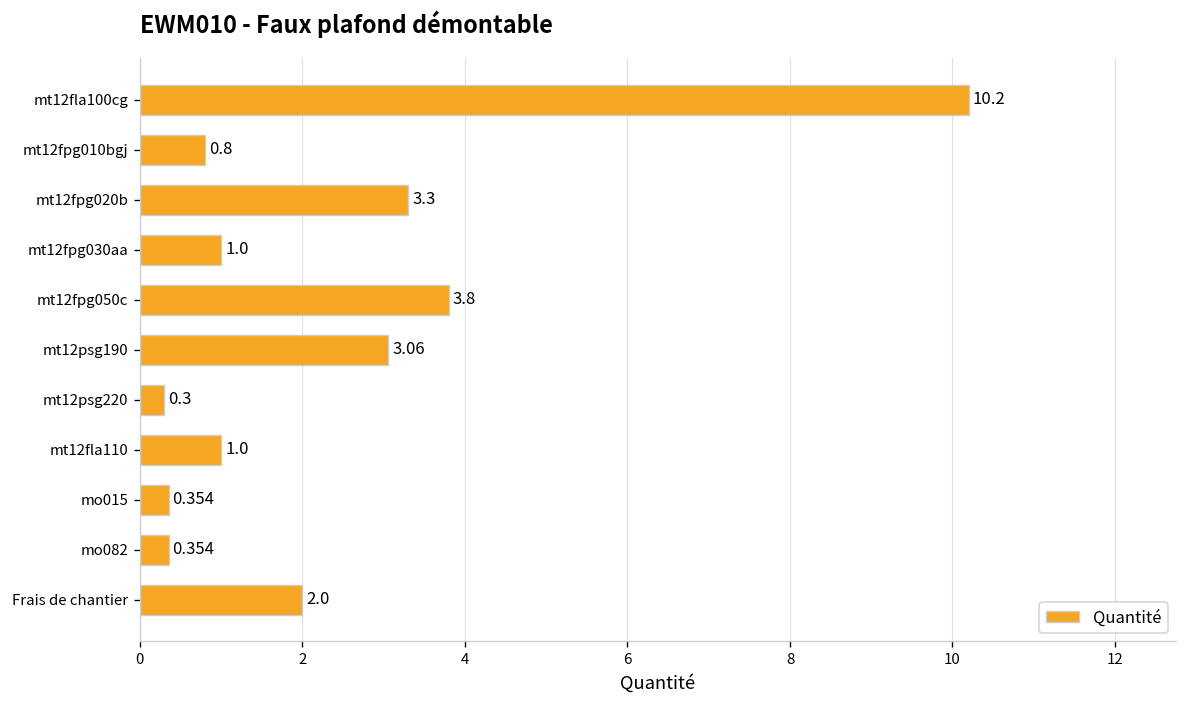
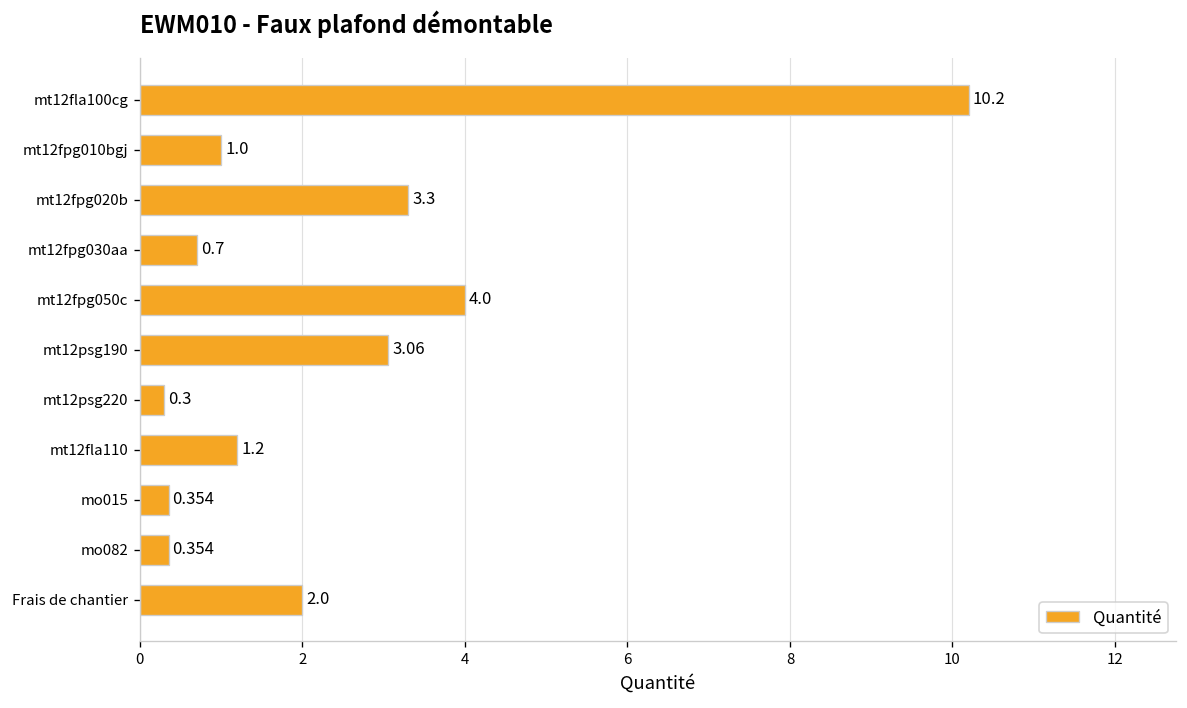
  {
    "mt12fla100cg": 10.2,
-   "mt12fpg010bgj": 0.8,
+   "mt12fpg010bgj": 1.0,
    "mt12fpg020b": 3.3,
-   "mt12fpg030aa": 1.0,
-   "mt12fpg050c": 3.8,
+   "mt12fpg030aa": 0.7,
+   "mt12fpg050c": 4.0,
    "mt12psg190": 3.06,
    "mt12psg220": 0.3,
-   "mt12fla110": 1.0,
+   "mt12fla110": 1.2,
    "mo015": 0.354,
    "mo082": 0.354,
    "Frais de chantier": 2.0
  }
